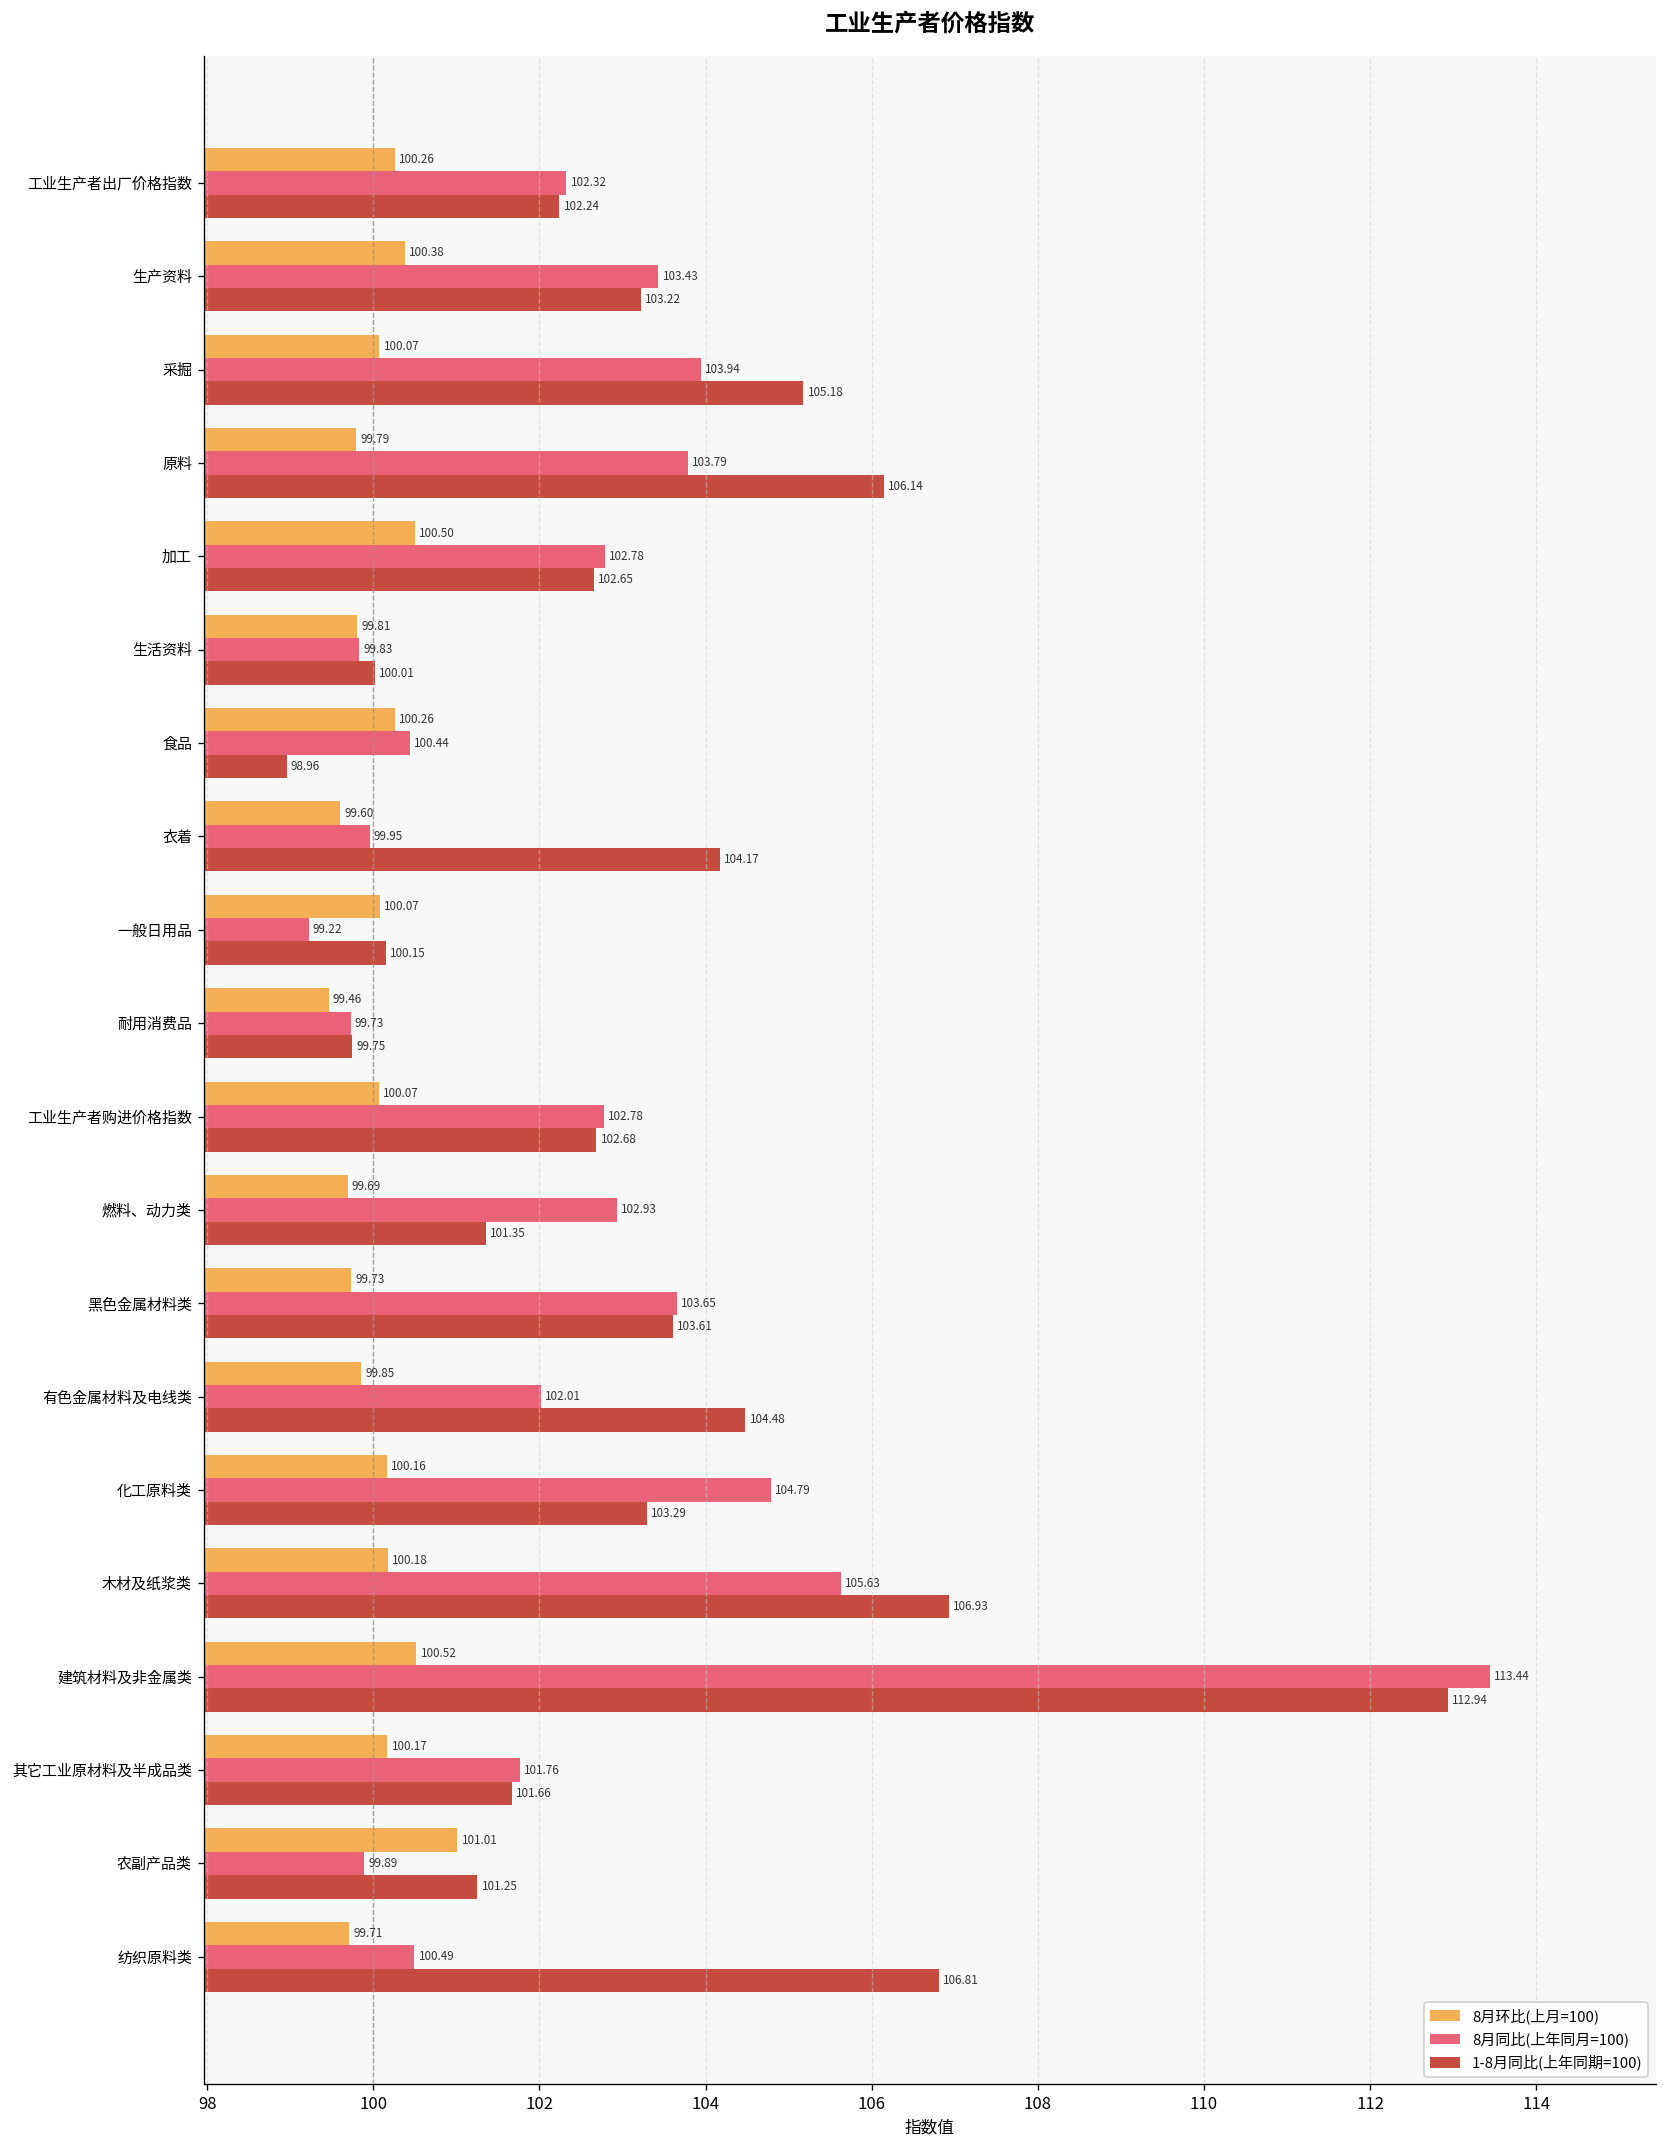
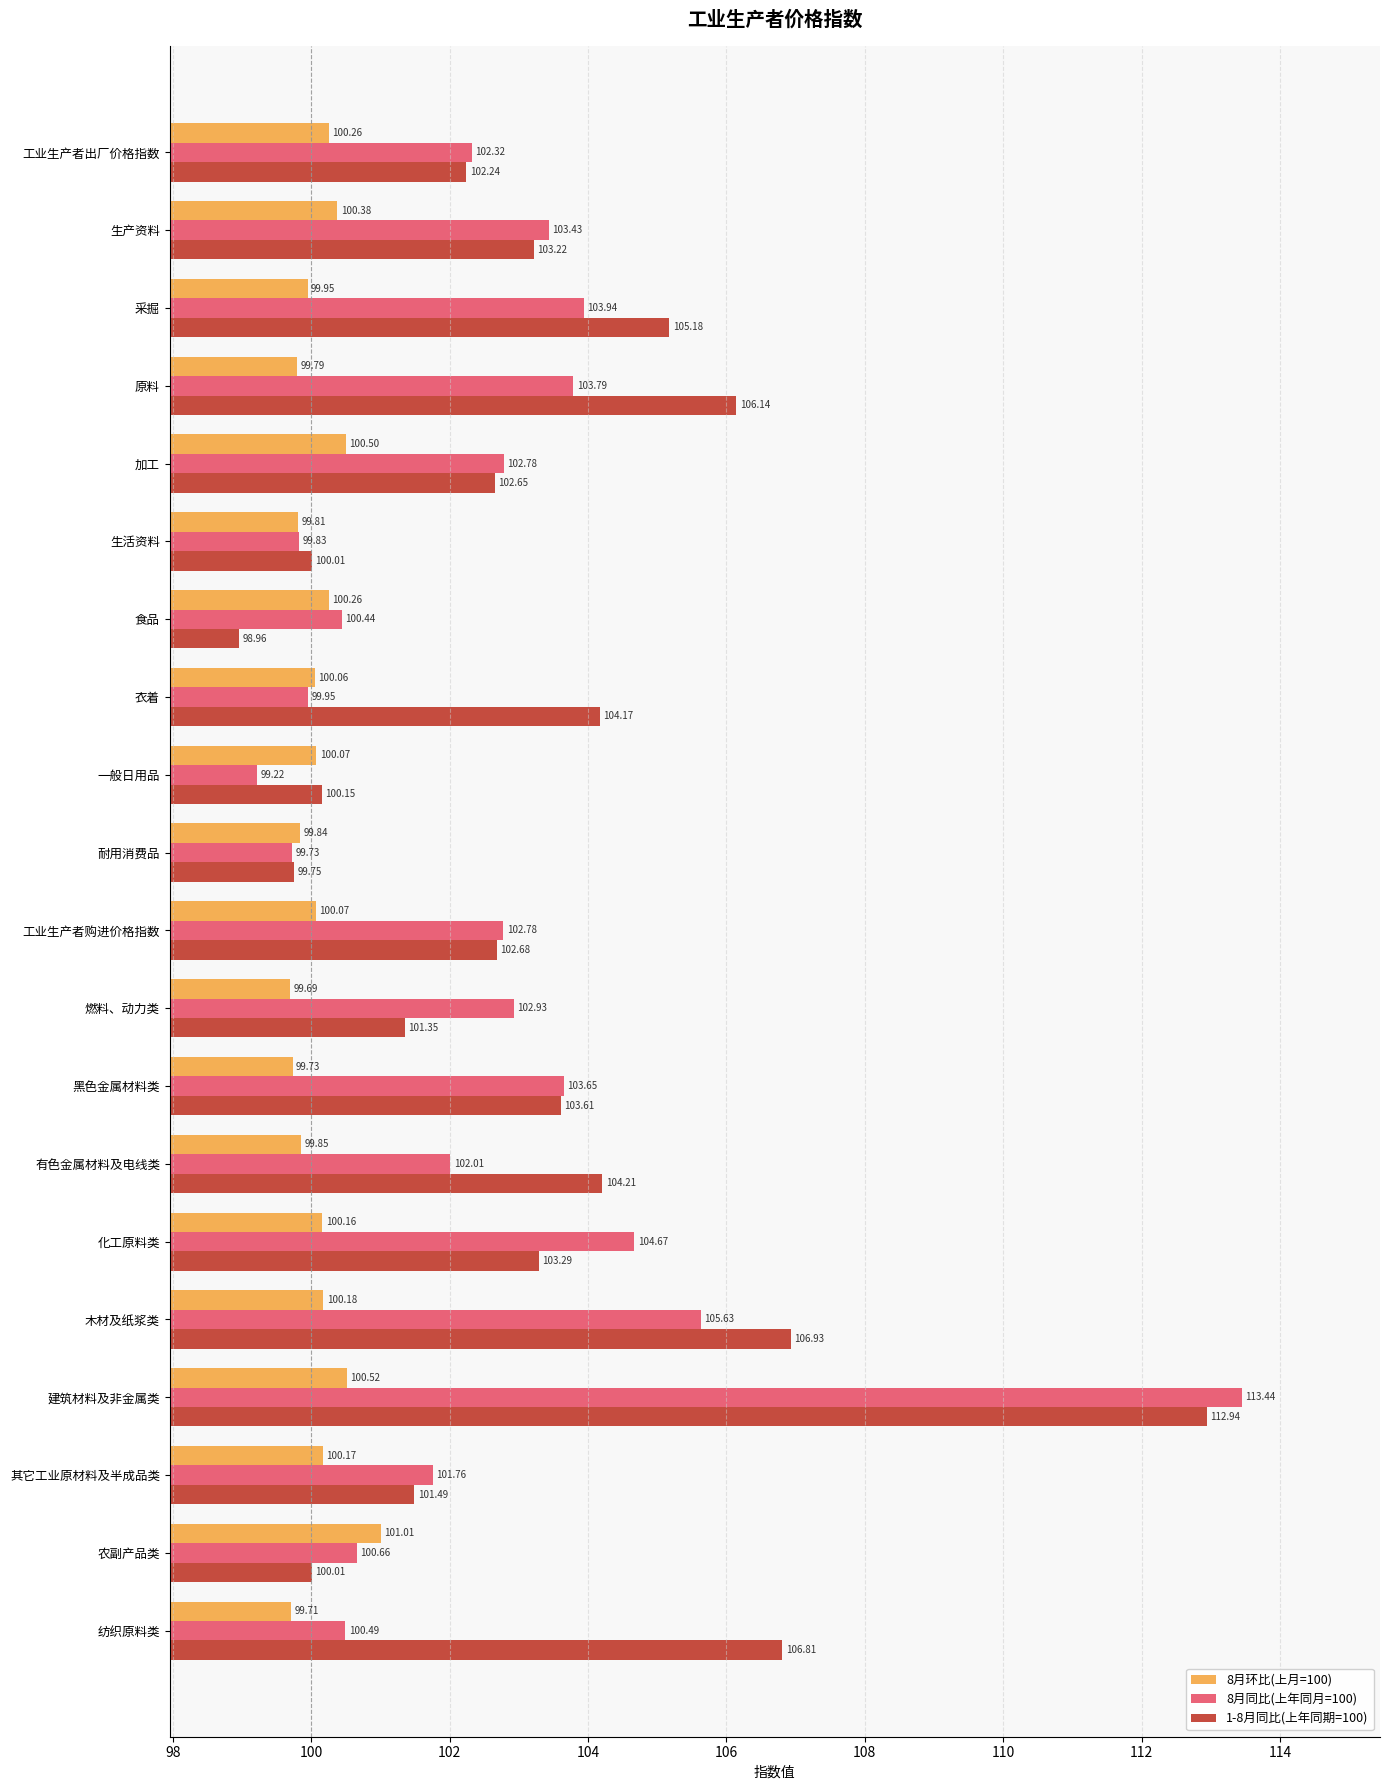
  {
    "8月环比(上月=100)": {
      "工业生产者出厂价格指数": 100.26,
      "生产资料": 100.38,
-     "采掘": 100.07,
+     "采掘": 99.95,
      "原料": 99.79,
      "加工": 100.50,
      "生活资料": 99.81,
      "食品": 100.26,
-     "衣着": 99.60,
+     "衣着": 100.06,
      "一般日用品": 100.07,
-     "耐用消费品": 99.46,
+     "耐用消费品": 99.84,
      "工业生产者购进价格指数": 100.07,
      "燃料、动力类": 99.69,
      "黑色金属材料类": 99.73,
      "有色金属材料及电线类": 99.85,
      "化工原料类": 100.16,
      "木材及纸浆类": 100.18,
      "建筑材料及非金属类": 100.52,
      "其它工业原材料及半成品类": 100.17,
      "农副产品类": 101.01,
      "纺织原料类": 99.71
    },
    "8月同比(上年同月=100)": {
      "工业生产者出厂价格指数": 102.32,
      "生产资料": 103.43,
      "采掘": 103.94,
      "原料": 103.79,
      "加工": 102.78,
      "生活资料": 99.83,
      "食品": 100.44,
      "衣着": 99.95,
      "一般日用品": 99.22,
      "耐用消费品": 99.73,
      "工业生产者购进价格指数": 102.78,
      "燃料、动力类": 102.93,
      "黑色金属材料类": 103.65,
      "有色金属材料及电线类": 102.01,
-     "化工原料类": 104.79,
+     "化工原料类": 104.67,
      "木材及纸浆类": 105.63,
      "建筑材料及非金属类": 113.44,
      "其它工业原材料及半成品类": 101.76,
-     "农副产品类": 99.89,
+     "农副产品类": 100.66,
      "纺织原料类": 100.49
    },
    "1-8月同比(上年同期=100)": {
      "工业生产者出厂价格指数": 102.24,
      "生产资料": 103.22,
      "采掘": 105.18,
      "原料": 106.14,
      "加工": 102.65,
      "生活资料": 100.01,
      "食品": 98.96,
      "衣着": 104.17,
      "一般日用品": 100.15,
      "耐用消费品": 99.75,
      "工业生产者购进价格指数": 102.68,
      "燃料、动力类": 101.35,
      "黑色金属材料类": 103.61,
-     "有色金属材料及电线类": 104.48,
+     "有色金属材料及电线类": 104.21,
      "化工原料类": 103.29,
      "木材及纸浆类": 106.93,
      "建筑材料及非金属类": 112.94,
-     "其它工业原材料及半成品类": 101.66,
-     "农副产品类": 101.25,
+     "其它工业原材料及半成品类": 101.49,
+     "农副产品类": 100.01,
      "纺织原料类": 106.81
    }
  }
